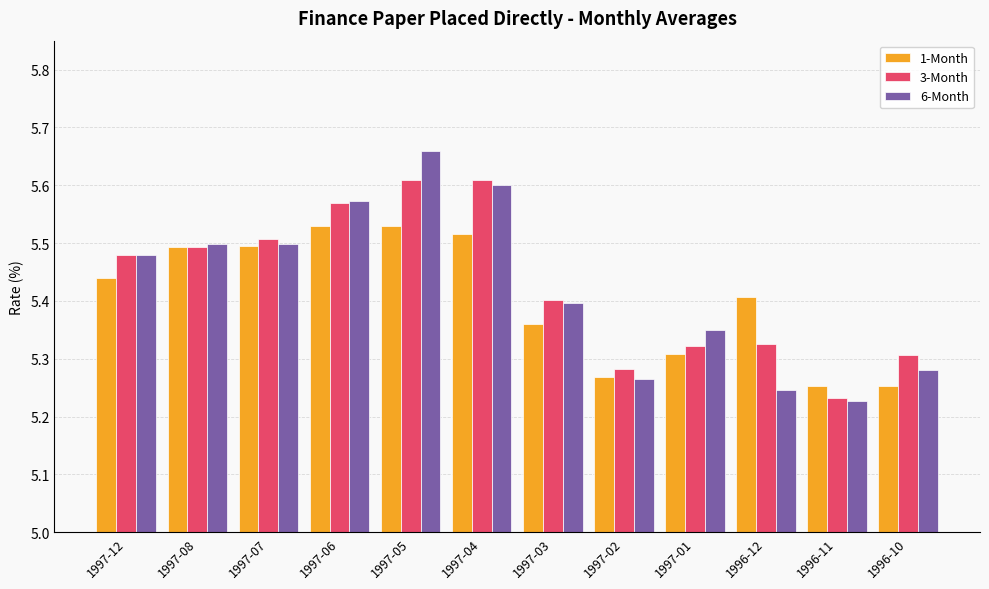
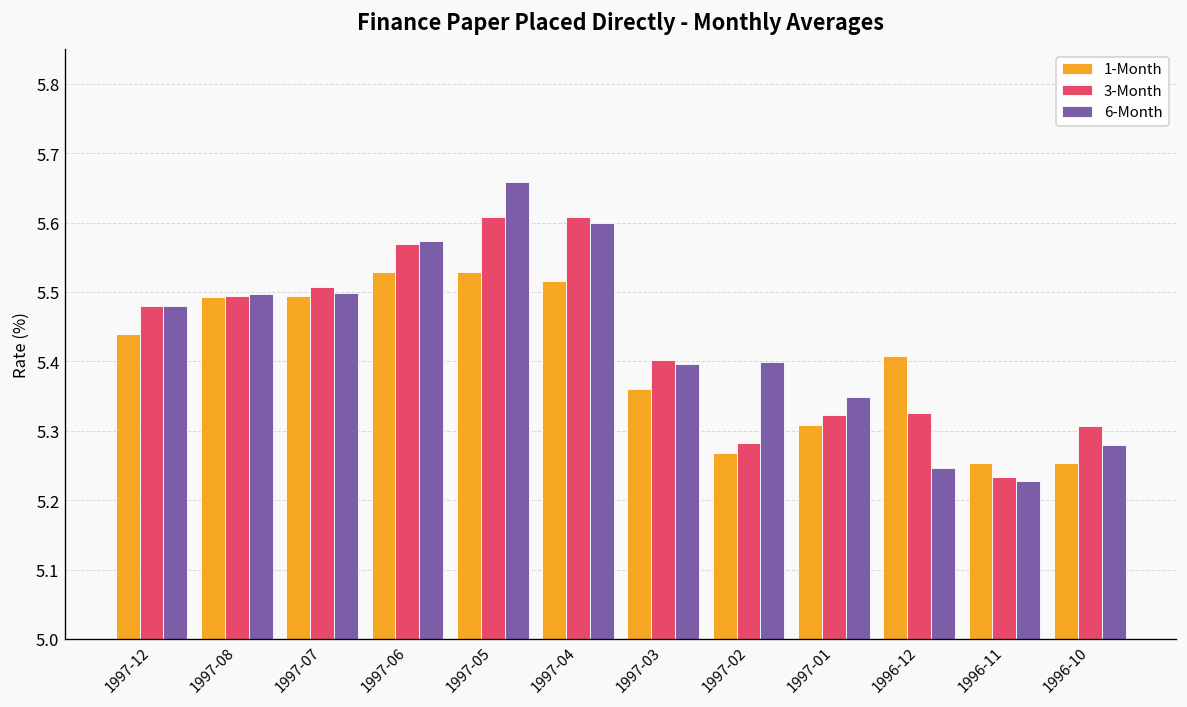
  {
    "1-Month": {
      "1997-12": 5.44,
      "1997-08": 5.49,
      "1997-07": 5.49,
      "1997-06": 5.53,
      "1997-05": 5.53,
      "1997-04": 5.52,
      "1997-03": 5.36,
      "1997-02": 5.27,
      "1997-01": 5.31,
      "1996-12": 5.41,
      "1996-11": 5.25,
      "1996-10": 5.25
    },
    "3-Month": {
      "1997-12": 5.48,
      "1997-08": 5.49,
      "1997-07": 5.51,
      "1997-06": 5.57,
      "1997-05": 5.61,
      "1997-04": 5.61,
      "1997-03": 5.40,
      "1997-02": 5.28,
      "1997-01": 5.32,
      "1996-12": 5.33,
      "1996-11": 5.23,
      "1996-10": 5.31
    },
    "6-Month": {
      "1997-12": 5.48,
      "1997-08": 5.50,
      "1997-07": 5.50,
      "1997-06": 5.57,
      "1997-05": 5.66,
      "1997-04": 5.60,
      "1997-03": 5.40,
-     "1997-02": 5.27,
+     "1997-02": 5.40,
      "1997-01": 5.35,
      "1996-12": 5.25,
      "1996-11": 5.23,
      "1996-10": 5.28
    }
  }
